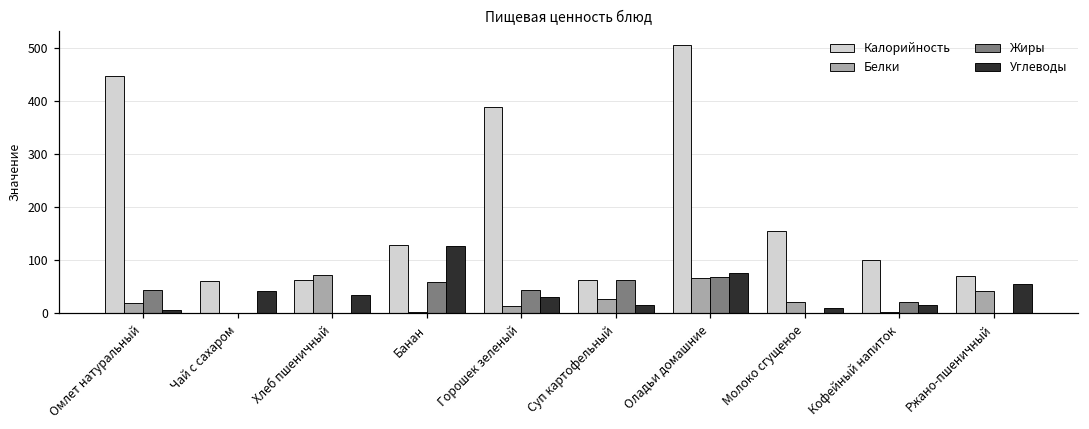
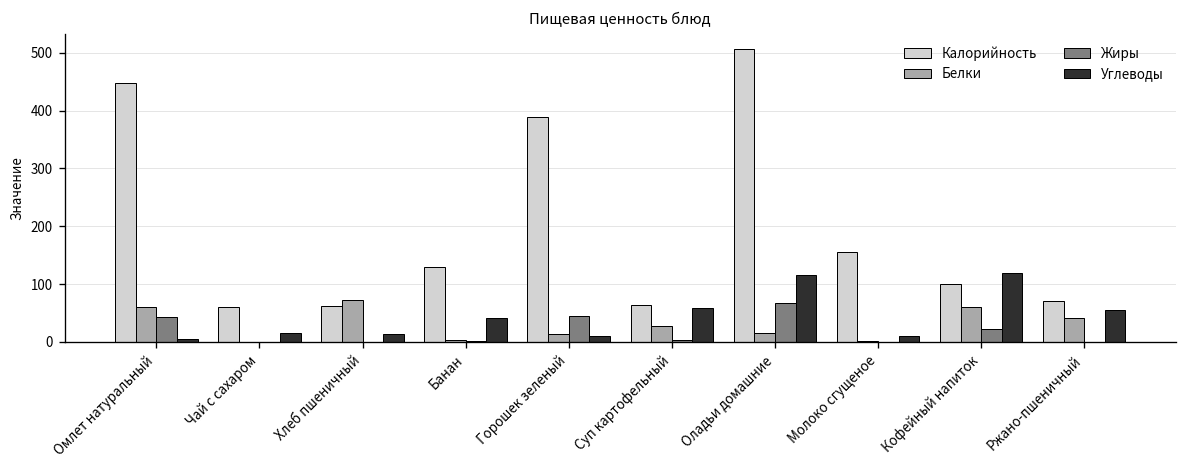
  {
    "Калорийность": {
      "Омлет натуральный": 450,
      "Чай с сахаром": 60,
      "Хлеб пшеничный": 60,
      "Банан": 130,
      "Горошек зеленый": 390,
      "Суп картофельный": 60,
      "Оладьи домашние": 510,
      "Молоко сгущеное": 160,
      "Кофейный напиток": 100,
      "Ржано-пшеничный": 70
    },
    "Белки": {
-     "Омлет натуральный": 20,
+     "Омлет натуральный": 60,
      "Чай с сахаром": 0,
      "Хлеб пшеничный": 70,
      "Горошек зеленый": 10,
      "Суп картофельный": 30,
-     "Оладьи домашние": 70,
-     "Молоко сгущеное": 20,
-     "Кофейный напиток": 0,
+     "Оладьи домашние": 20,
+     "Молоко сгущеное": 0,
+     "Кофейный напиток": 60,
      "Ржано-пшеничный": 40
    },
    "Жиры": {
      "Омлет натуральный": 40,
      "Чай с сахаром": 0,
      "Хлеб пшеничный": 0,
-     "Банан": 60,
+     "Банан": 0,
      "Горошек зеленый": 50,
-     "Суп картофельный": 60,
+     "Суп картофельный": 0,
      "Оладьи домашние": 70,
      "Молоко сгущеное": 0,
      "Кофейный напиток": 20,
      "Ржано-пшеничный": 0
    },
    "Углеводы": {
      "Омлет натуральный": 10,
-     "Чай с сахаром": 40,
-     "Хлеб пшеничный": 30,
-     "Банан": 130,
-     "Горошек зеленый": 30,
-     "Суп картофельный": 20,
-     "Оладьи домашние": 80,
+     "Чай с сахаром": 20,
+     "Хлеб пшеничный": 10,
+     "Банан": 40,
+     "Горошек зеленый": 10,
+     "Суп картофельный": 60,
+     "Оладьи домашние": 120,
      "Молоко сгущеное": 10,
-     "Кофейный напиток": 20,
+     "Кофейный напиток": 120,
      "Ржано-пшеничный": 60
    }
  }
